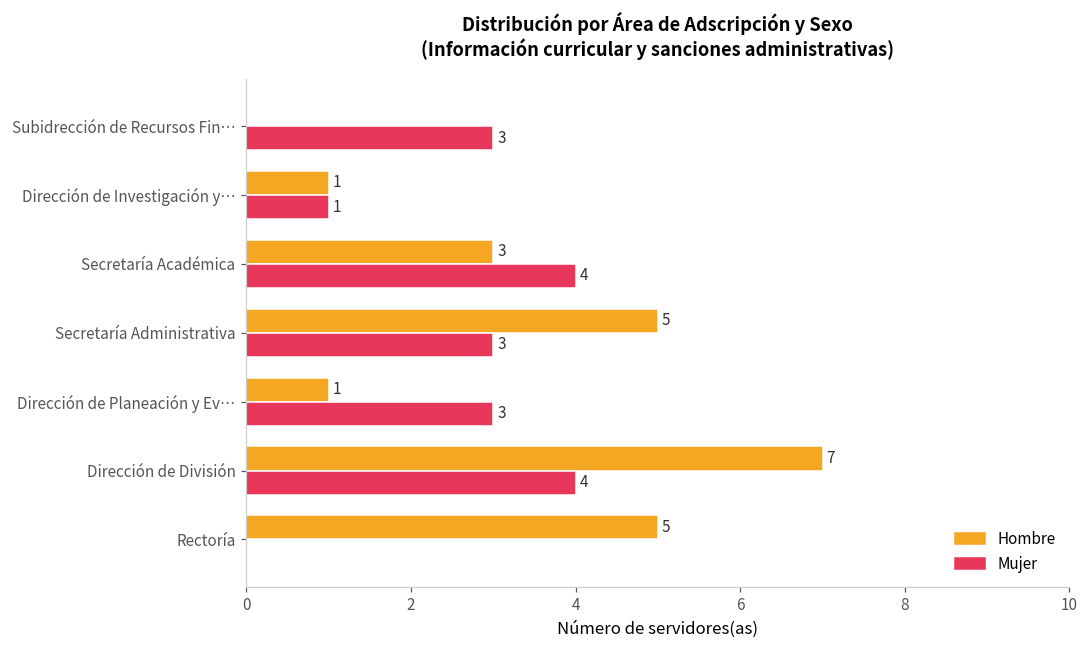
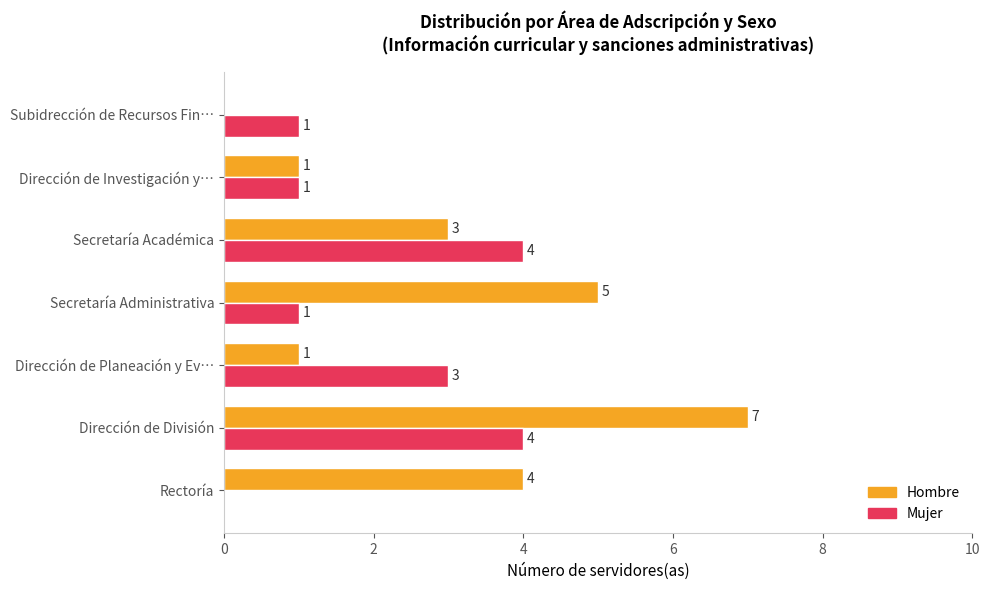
  {
    "Hombre": {
      "Dirección de Investigación y…": 1,
      "Secretaría Académica": 3,
      "Secretaría Administrativa": 5,
      "Dirección de Planeación y Ev…": 1,
      "Dirección de División": 7,
-     "Rectoría": 5
+     "Rectoría": 4
    },
    "Mujer": {
-     "Subidrección de Recursos Fin…": 3,
+     "Subidrección de Recursos Fin…": 1,
      "Dirección de Investigación y…": 1,
      "Secretaría Académica": 4,
-     "Secretaría Administrativa": 3,
+     "Secretaría Administrativa": 1,
      "Dirección de Planeación y Ev…": 3,
      "Dirección de División": 4
    }
  }
